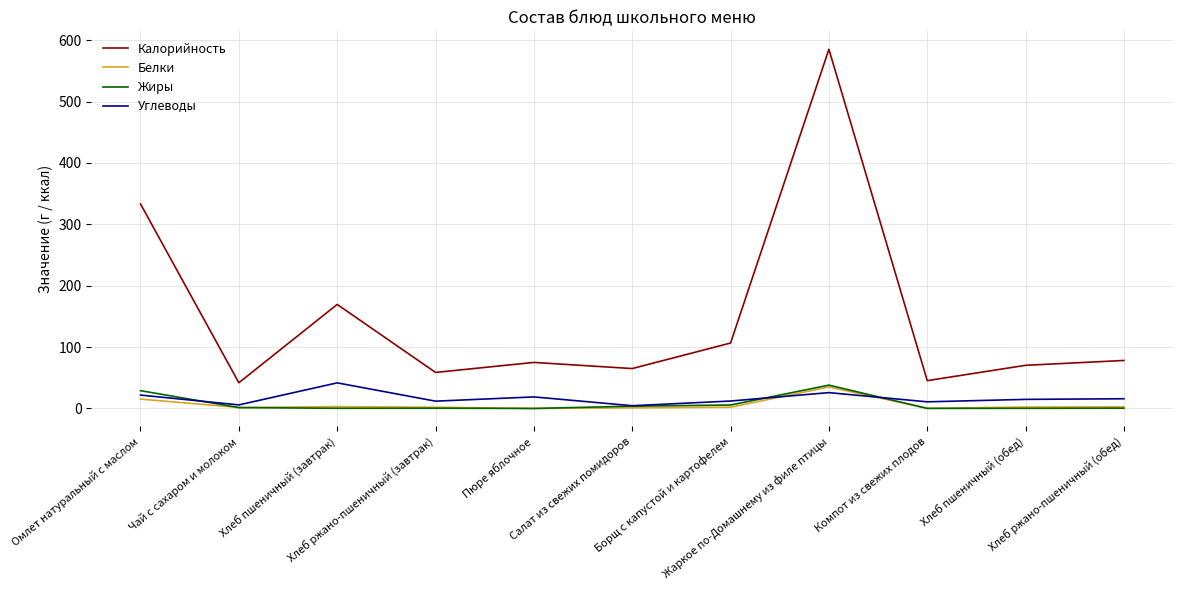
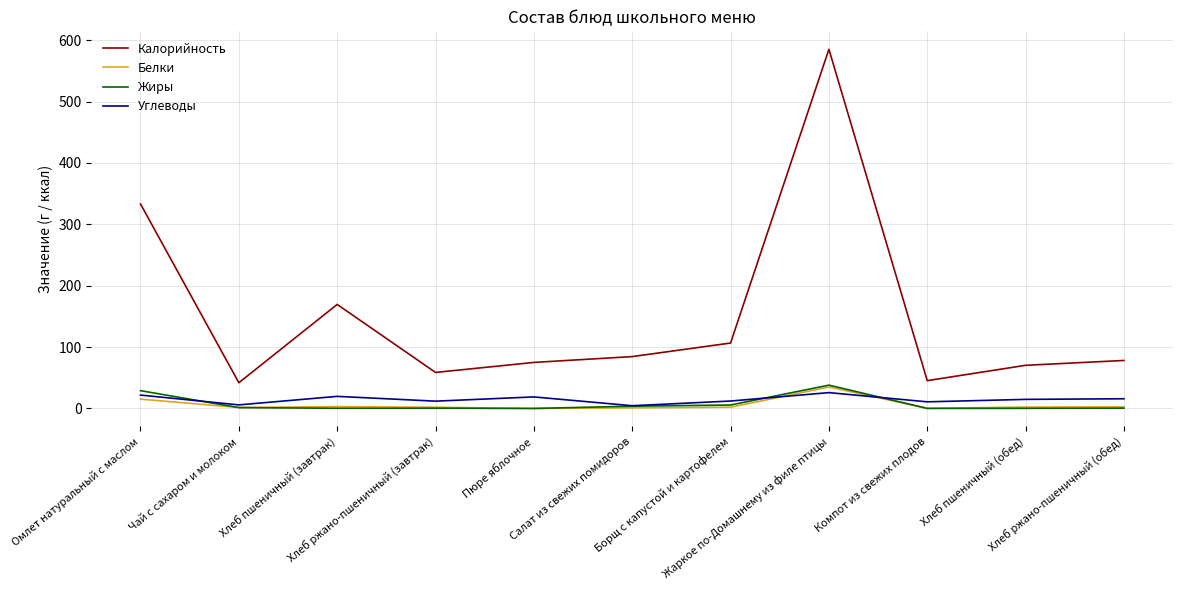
  {
    "Калорийность": {
      "Омлет натуральный с маслом": 330,
      "Чай с сахаром и молоком": 40,
      "Хлеб пшеничный (завтрак)": 170,
      "Хлеб ржано-пшеничный (завтрак)": 60,
      "Пюре яблочное": 80,
-     "Салат из свежих помидоров": 70,
+     "Салат из свежих помидоров": 80,
      "Борщ с капустой и картофелем": 110,
      "Жаркое по-Домашнему из филе птицы": 590,
      "Компот из свежих плодов": 50,
      "Хлеб пшеничный (обед)": 70,
      "Хлеб ржано-пшеничный (обед)": 80
    },
    "Белки": {
      "Омлет натуральный с маслом": 20
    },
    "Жиры": {
      "Омлет натуральный с маслом": 30
    },
    "Углеводы": {
      "Омлет натуральный с маслом": 20,
      "Чай с сахаром и молоком": 10,
-     "Хлеб пшеничный (завтрак)": 40,
+     "Хлеб пшеничный (завтрак)": 20,
      "Хлеб ржано-пшеничный (завтрак)": 10,
      "Пюре яблочное": 20,
      "Борщ с капустой и картофелем": 10,
      "Жаркое по-Домашнему из филе птицы": 30,
      "Компот из свежих плодов": 10,
      "Хлеб пшеничный (обед)": 10,
      "Хлеб ржано-пшеничный (обед)": 20
    }
  }
